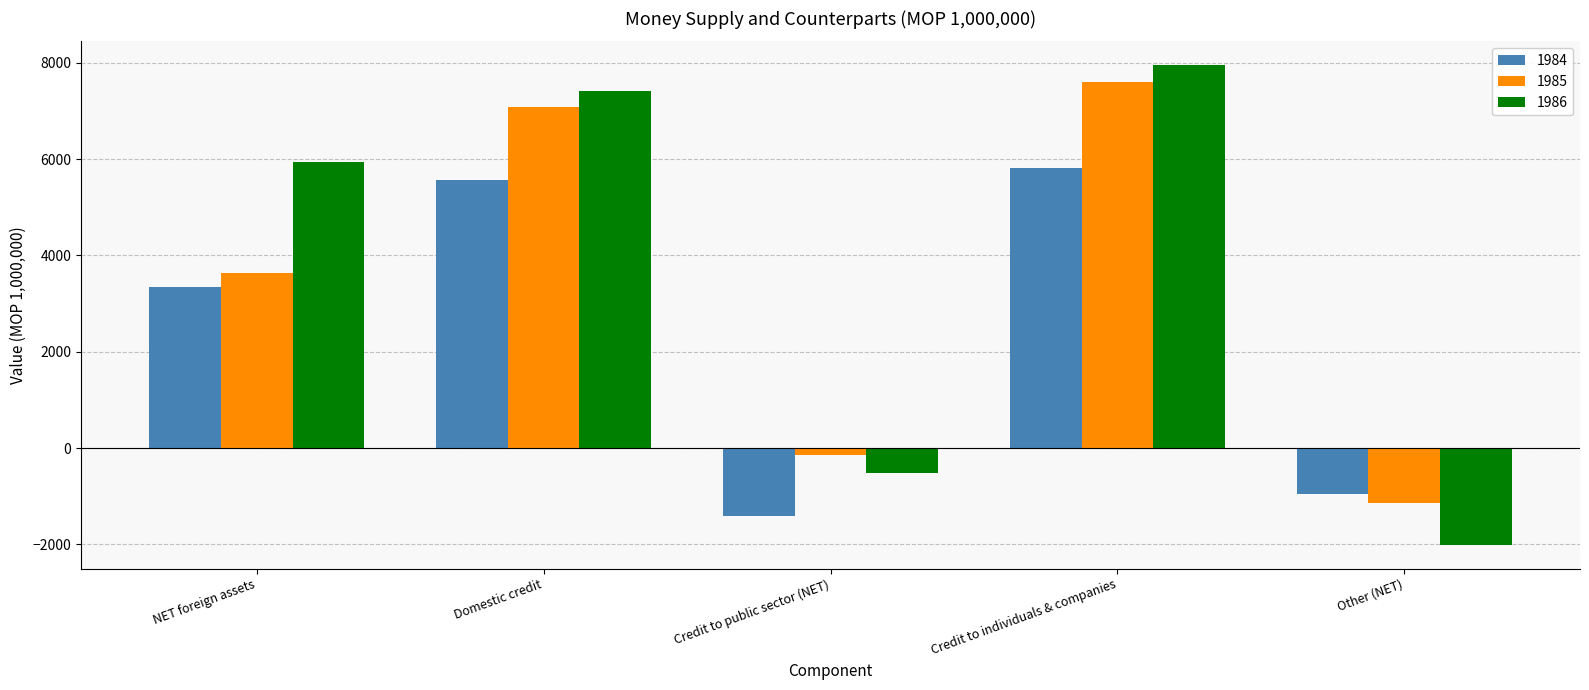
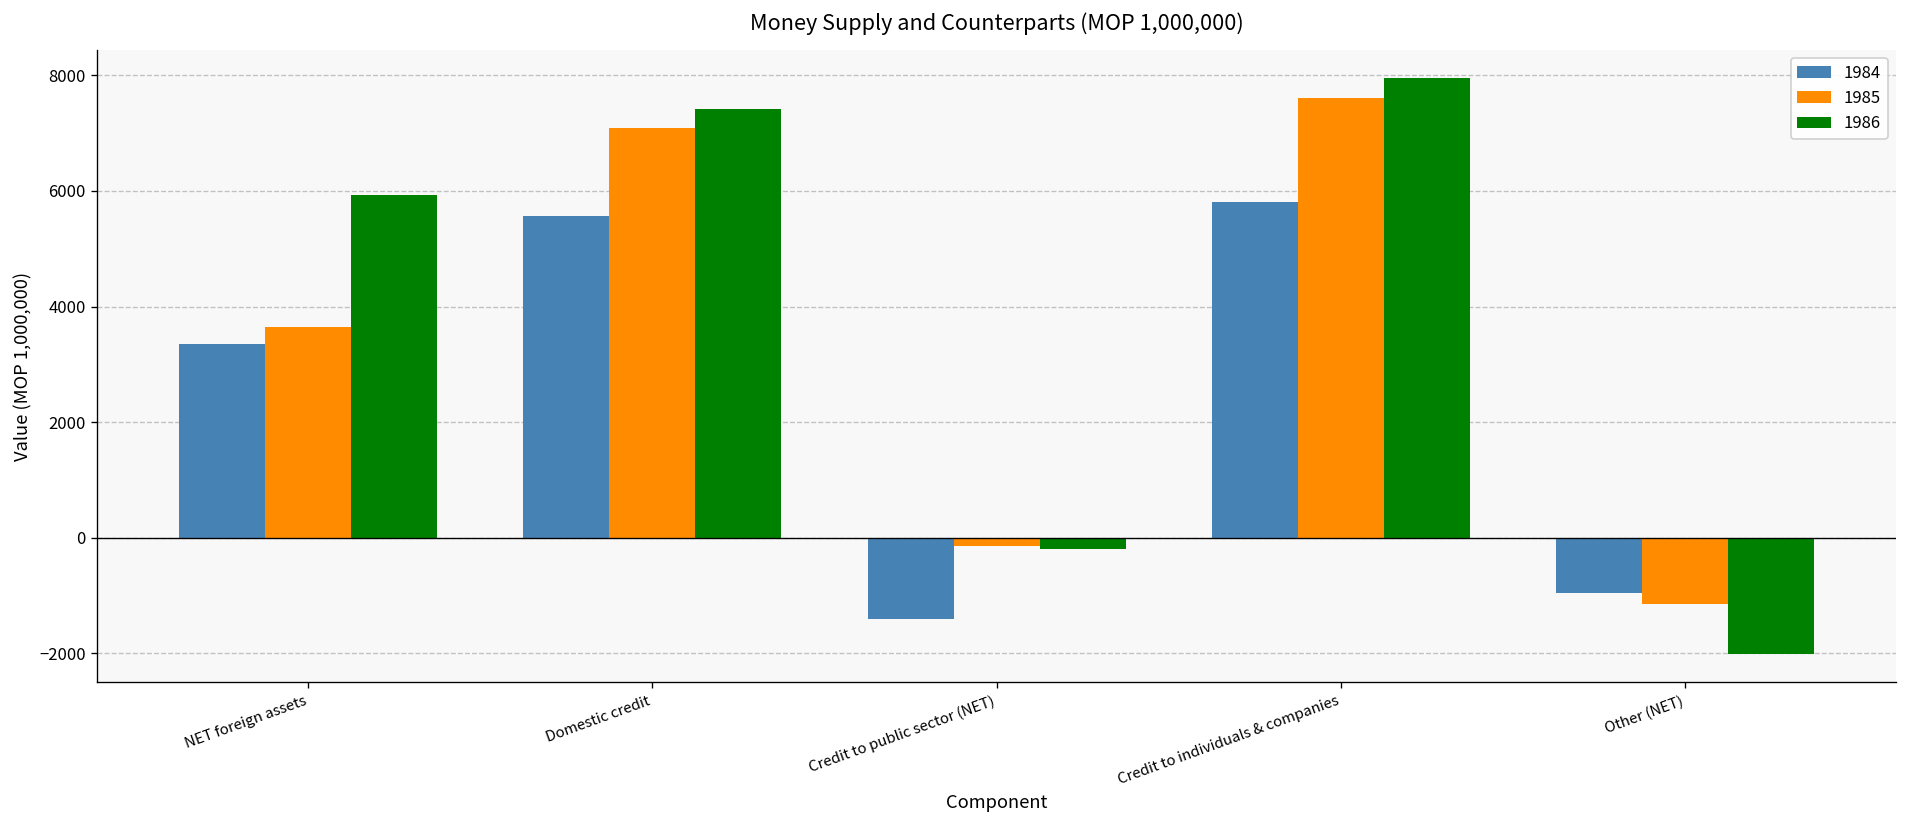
  {
    "1984": {
      "NET foreign assets": 3400,
      "Domestic credit": 5600,
      "Credit to public sector (NET)": -1400,
      "Credit to individuals & companies": 5800,
      "Other (NET)": -1000
    },
    "1985": {
      "NET foreign assets": 3600,
      "Domestic credit": 7100,
      "Credit to public sector (NET)": -200,
      "Credit to individuals & companies": 7600,
      "Other (NET)": -1100
    },
    "1986": {
      "NET foreign assets": 5900,
      "Domestic credit": 7400,
-     "Credit to public sector (NET)": -500,
+     "Credit to public sector (NET)": -200,
      "Credit to individuals & companies": 7900,
      "Other (NET)": -2000
    }
  }
